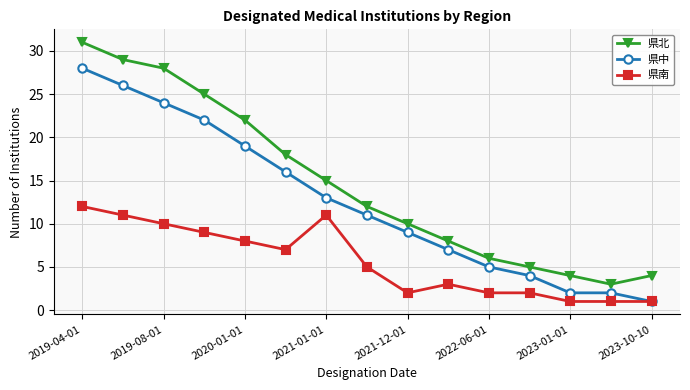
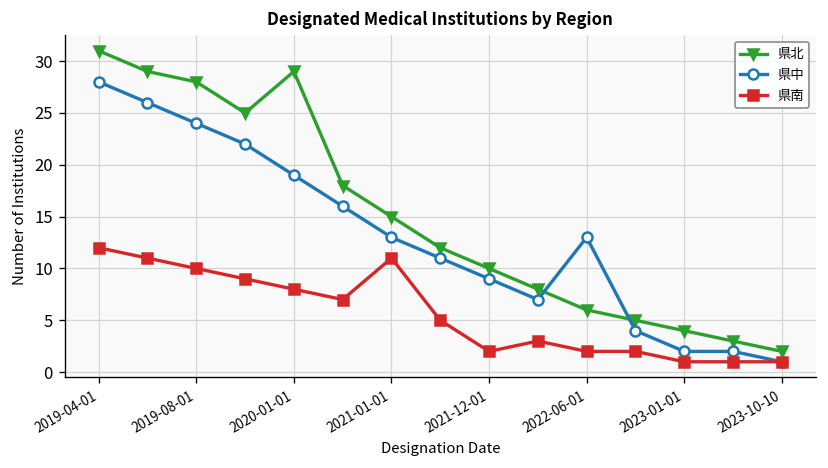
  {
    "県北": {
      "2019-04-01": 31,
      "2019-08-01": 28,
-     "2020-01-01": 22,
+     "2020-01-01": 29,
      "2021-01-01": 15,
      "2021-12-01": 10,
      "2022-06-01": 6,
      "2023-01-01": 4,
-     "2023-10-10": 4
+     "2023-10-10": 2
    },
    "県中": {
      "2019-04-01": 28,
      "2019-08-01": 24,
      "2020-01-01": 19,
      "2021-01-01": 13,
      "2021-12-01": 9,
-     "2022-06-01": 5,
+     "2022-06-01": 13,
      "2023-01-01": 2
    },
    "県南": {
      "2019-04-01": 12,
      "2019-08-01": 10,
      "2020-01-01": 8,
      "2021-01-01": 11,
      "2021-12-01": 2,
      "2022-06-01": 2,
      "2023-01-01": 1
    }
  }
